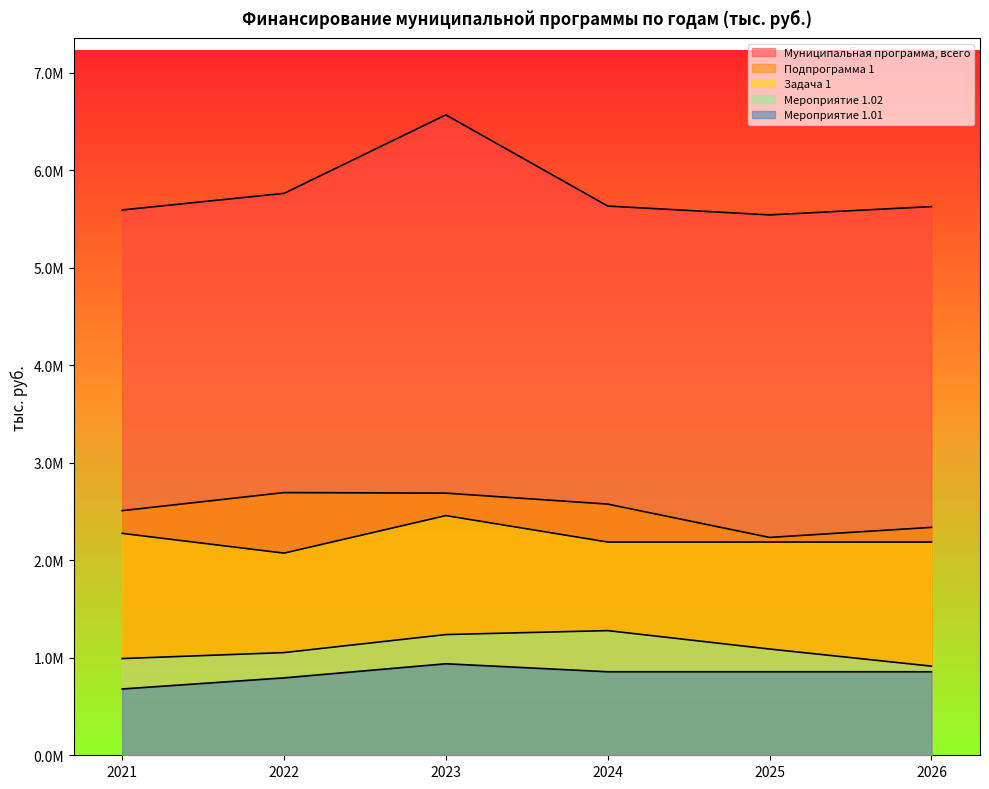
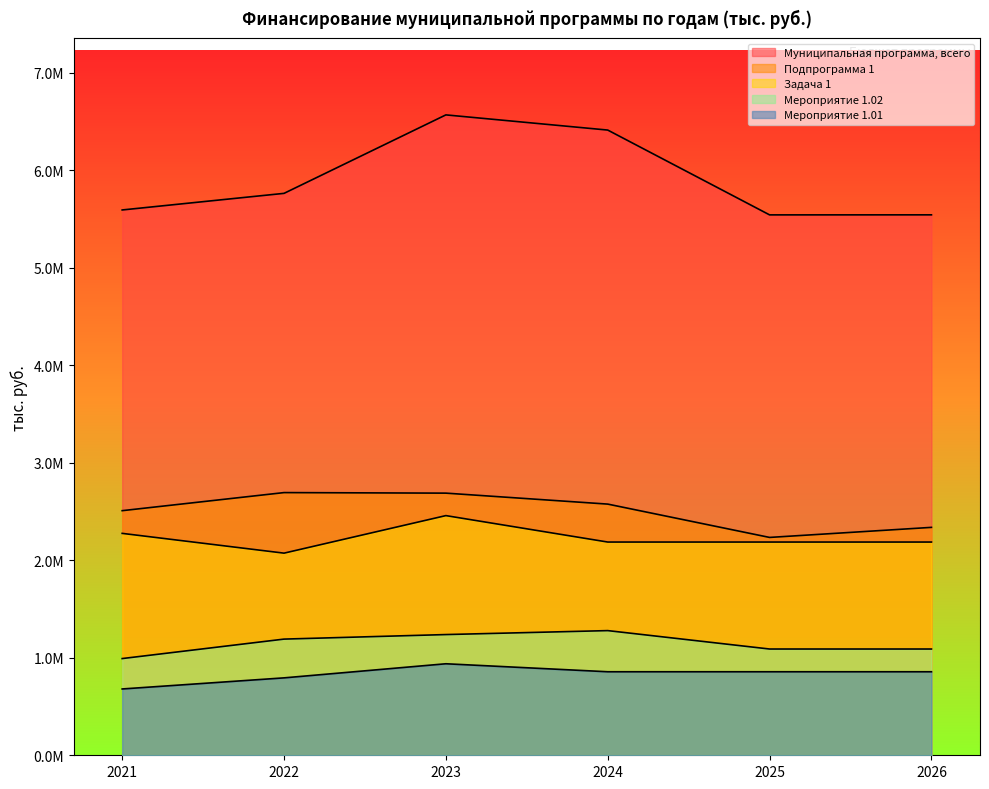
  {
    "Муниципальная программа, всего": {
      "2021": 5600000,
      "2022": 5800000,
      "2023": 6600000,
-     "2024": 5600000,
+     "2024": 6400000,
      "2025": 5500000,
-     "2026": 5600000
+     "2026": 5500000
    },
    "Подпрограмма 1": {
      "2021": 2500000,
      "2022": 2700000,
      "2023": 2700000,
      "2024": 2600000,
      "2025": 2200000,
      "2026": 2300000
    },
    "Задача 1": {
      "2021": 2300000,
      "2022": 2100000,
      "2023": 2500000,
      "2024": 2200000,
      "2025": 2200000,
      "2026": 2200000
    },
    "Мероприятие 1.02": {
      "2021": 1000000,
-     "2022": 1100000,
+     "2022": 1200000,
      "2023": 1200000,
      "2024": 1300000,
      "2025": 1100000,
-     "2026": 900000
+     "2026": 1100000
    },
    "Мероприятие 1.01": {
      "2021": 700000,
      "2022": 800000,
      "2023": 900000,
      "2024": 900000,
      "2025": 900000,
      "2026": 900000
    }
  }
